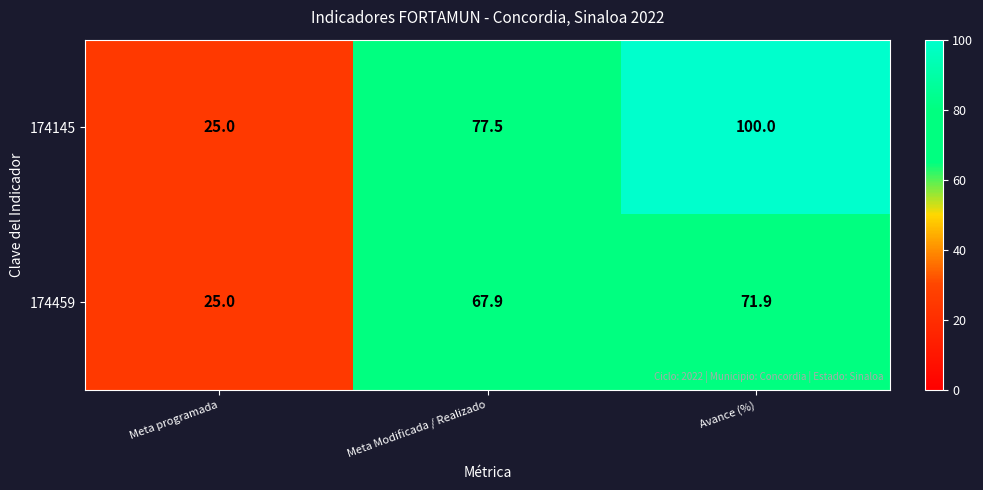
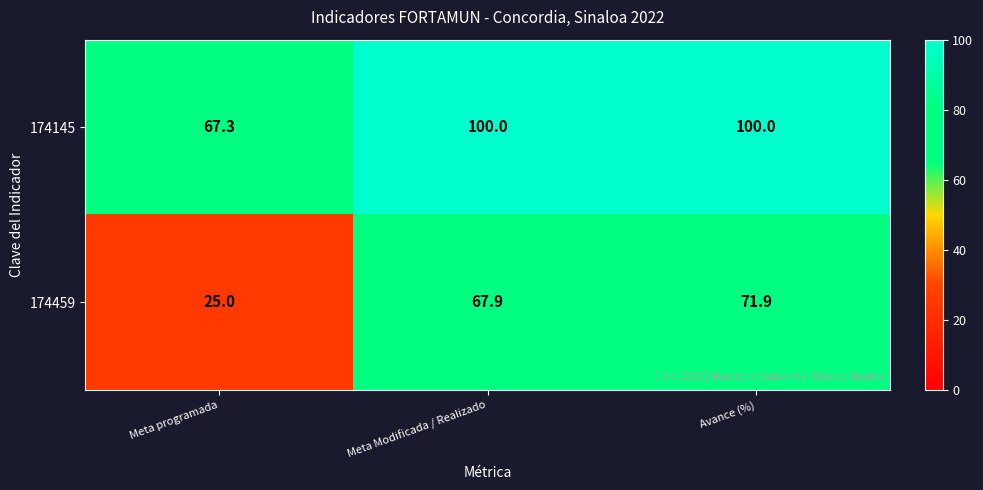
  {
    "174145": {
-     "Meta programada": 25.0,
-     "Meta Modificada / Realizado": 77.5,
+     "Meta programada": 67.3,
+     "Meta Modificada / Realizado": 100.0,
      "Avance (%)": 100.0
    },
    "174459": {
      "Meta programada": 25.0,
      "Meta Modificada / Realizado": 67.9
    }
  }
